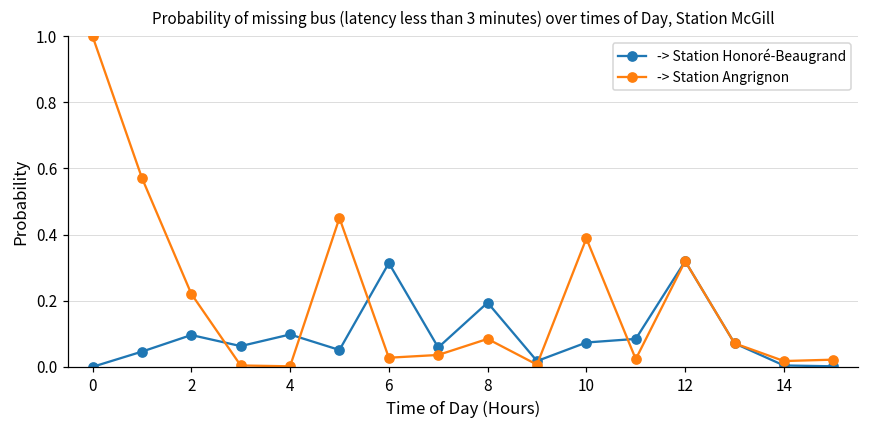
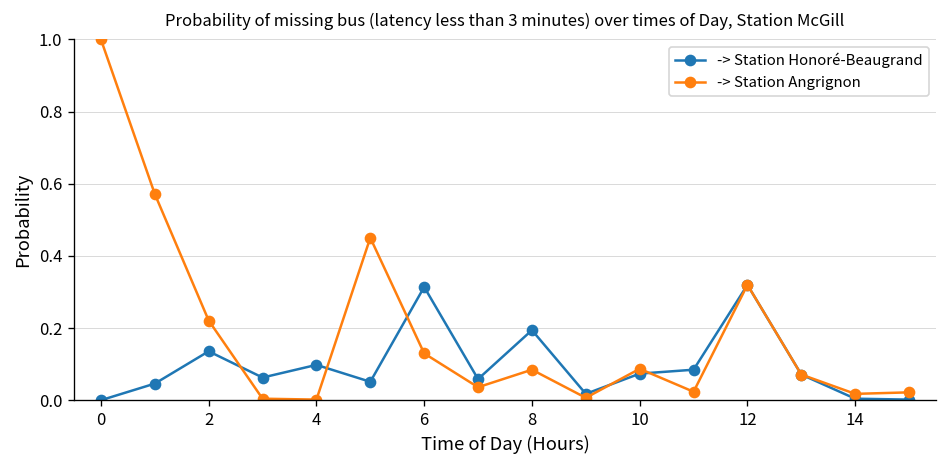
  {
    "-> Station Honoré-Beaugrand": {
      "0": 0.00,
-     "2": 0.10,
+     "2": 0.14,
      "4": 0.10,
      "6": 0.31,
      "8": 0.19,
      "10": 0.07,
      "14": 0.00
    },
    "-> Station Angrignon": {
      "0": 1.00,
      "2": 0.22,
      "4": 0.00,
-     "6": 0.03,
+     "6": 0.13,
      "8": 0.08,
-     "10": 0.39,
+     "10": 0.09,
      "14": 0.02
    }
  }
